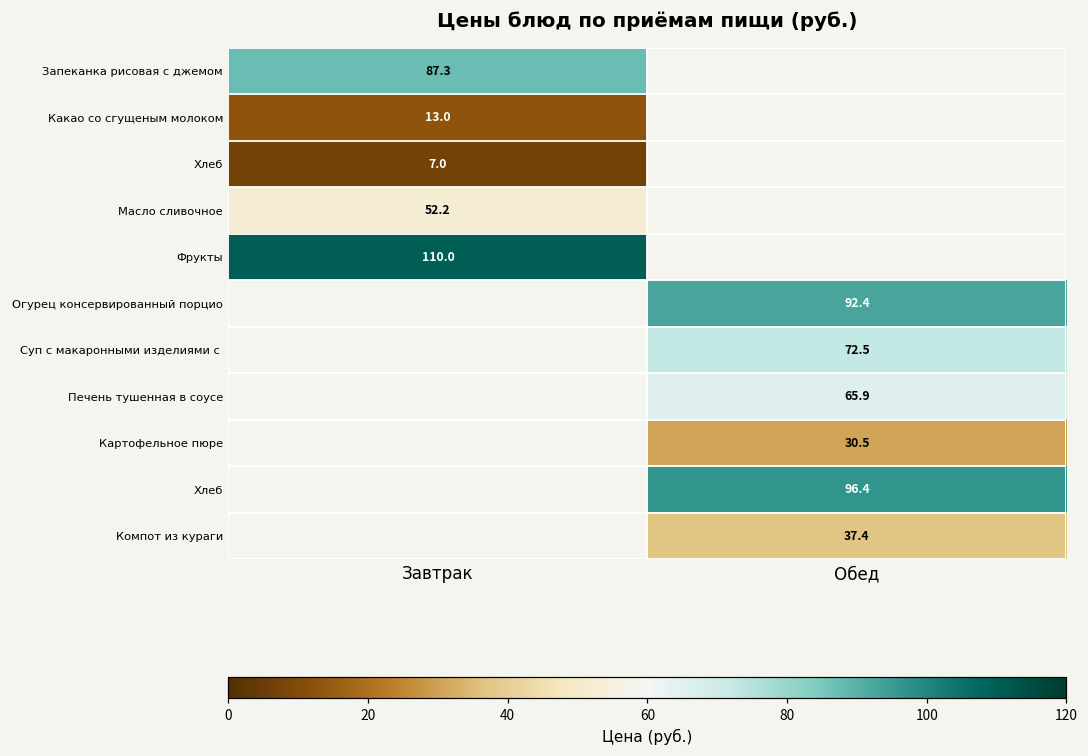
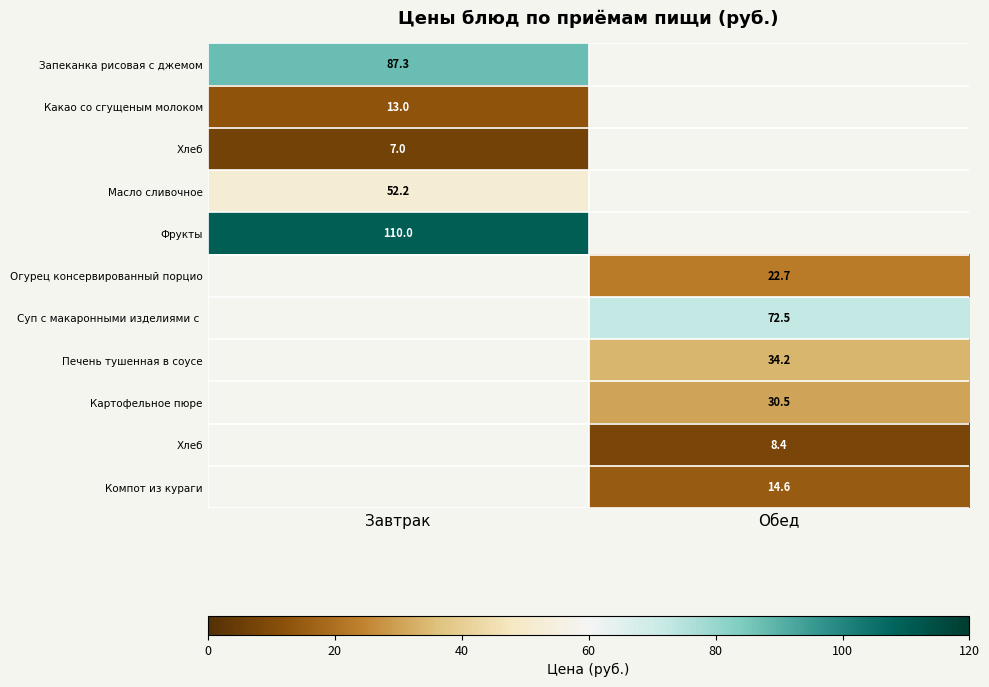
  {
    "Запеканка рисовая с джемом": {
      "Завтрак": 87.3
    },
    "Какао со сгущеным молоком": {
      "Завтрак": 13.0
    },
    "Хлеб": {
      "Завтрак": 7.0,
-     "Обед": 96.4
+     "Обед": 8.4
    },
    "Масло сливочное": {
      "Завтрак": 52.2
    },
    "Фрукты": {
      "Завтрак": 110.0
    },
    "Огурец консервированный порцио": {
-     "Обед": 92.4
+     "Обед": 22.7
    },
    "Суп с макаронными изделиями с": {
      "Обед": 72.5
    },
    "Печень тушенная в соусе": {
-     "Обед": 65.9
+     "Обед": 34.2
    },
    "Картофельное пюре": {
      "Обед": 30.5
    },
    "Компот из кураги": {
-     "Обед": 37.4
+     "Обед": 14.6
    }
  }
